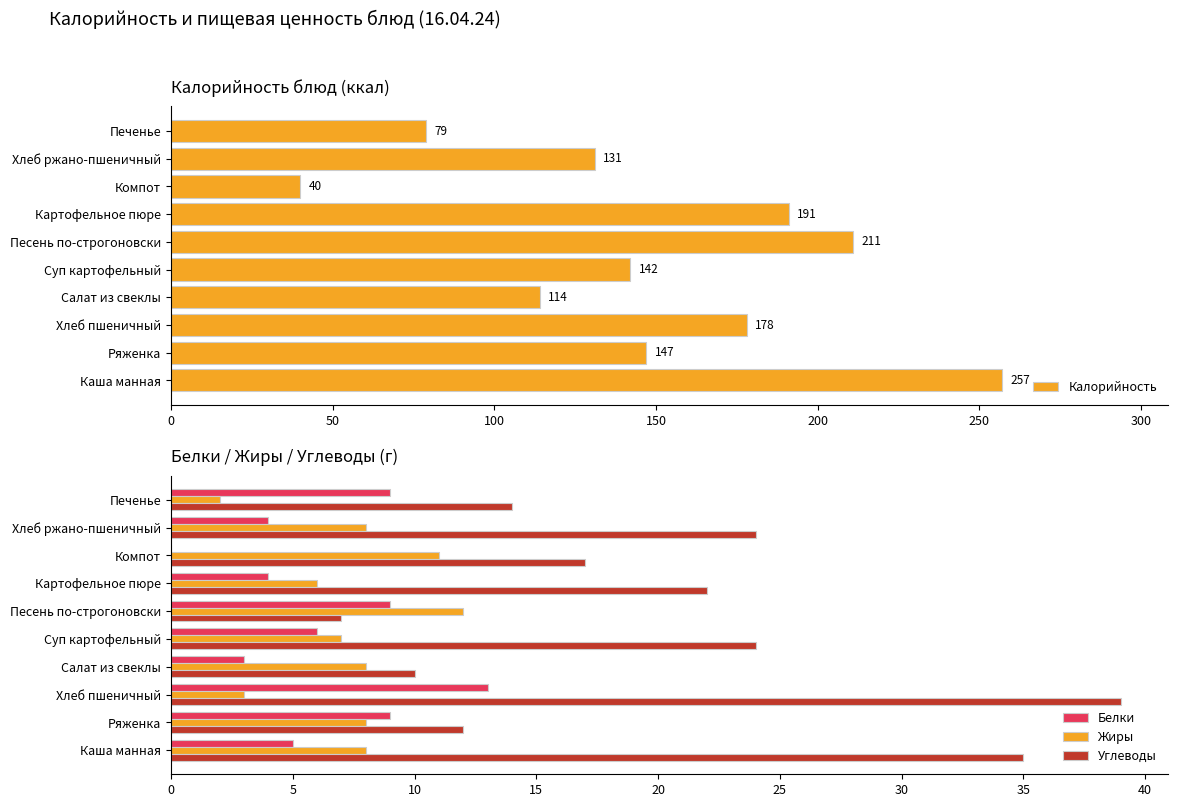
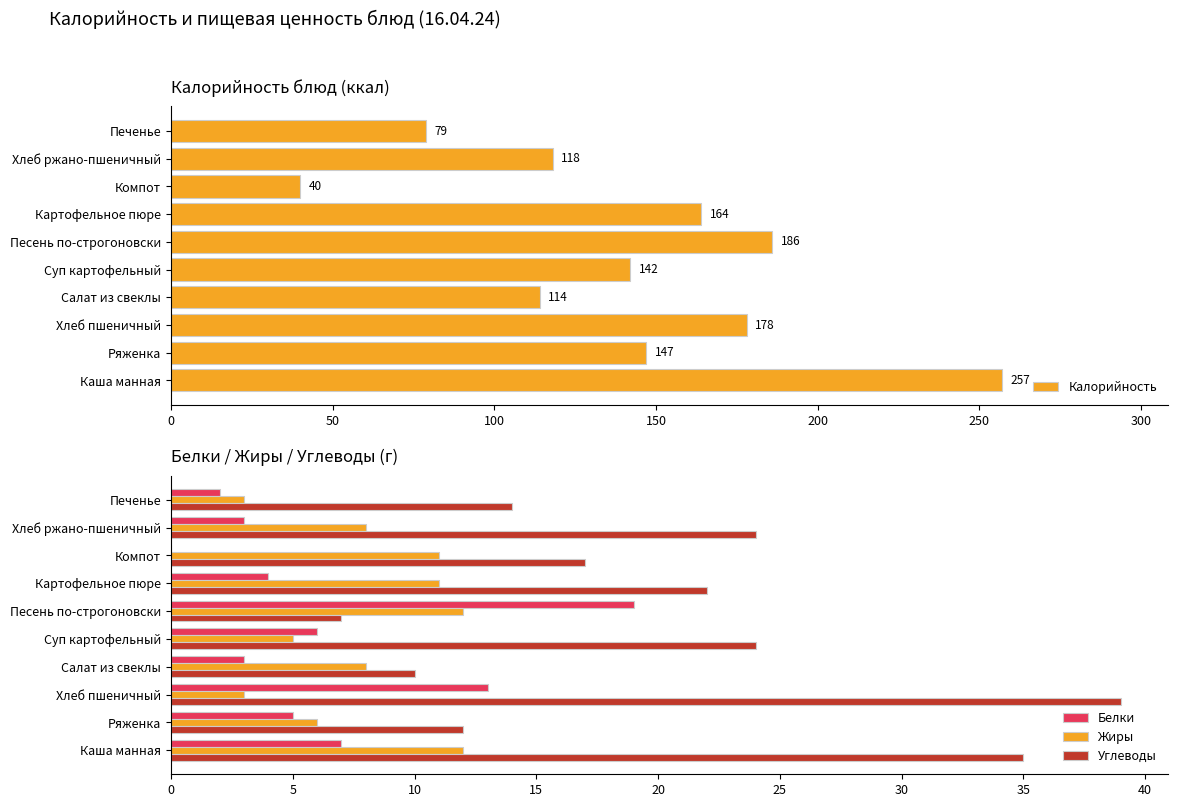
  {
    "Калорийность блюд (ккал)": {
      "Печенье": 79,
-     "Хлеб ржано-пшеничный": 131,
+     "Хлеб ржано-пшеничный": 118,
      "Компот": 40,
-     "Картофельное пюре": 191,
-     "Песень по-строгоновски": 211,
+     "Картофельное пюре": 164,
+     "Песень по-строгоновски": 186,
      "Суп картофельный": 142,
      "Салат из свеклы": 114,
      "Хлеб пшеничный": 178,
      "Ряженка": 147,
      "Каша манная": 257
    },
    "Белки / Жиры / Углеводы (г)": {
      "Белки": {
-       "Печенье": 9,
-       "Хлеб ржано-пшеничный": 4,
+       "Печенье": 2,
+       "Хлеб ржано-пшеничный": 3,
        "Компот": 0,
        "Картофельное пюре": 4,
-       "Песень по-строгоновски": 9,
+       "Песень по-строгоновски": 19,
        "Суп картофельный": 6,
        "Салат из свеклы": 3,
        "Хлеб пшеничный": 13,
-       "Ряженка": 9,
-       "Каша манная": 5
+       "Ряженка": 5,
+       "Каша манная": 7
      },
      "Жиры": {
-       "Печенье": 2,
+       "Печенье": 3,
        "Хлеб ржано-пшеничный": 8,
        "Компот": 11,
-       "Картофельное пюре": 6,
+       "Картофельное пюре": 11,
        "Песень по-строгоновски": 12,
-       "Суп картофельный": 7,
+       "Суп картофельный": 5,
        "Салат из свеклы": 8,
        "Хлеб пшеничный": 3,
-       "Ряженка": 8,
-       "Каша манная": 8
+       "Ряженка": 6,
+       "Каша манная": 12
      },
      "Углеводы": {
        "Печенье": 14,
        "Хлеб ржано-пшеничный": 24,
        "Компот": 17,
        "Картофельное пюре": 22,
        "Песень по-строгоновски": 7,
        "Суп картофельный": 24,
        "Салат из свеклы": 10,
        "Хлеб пшеничный": 39,
        "Ряженка": 12,
        "Каша манная": 35
      }
    }
  }
